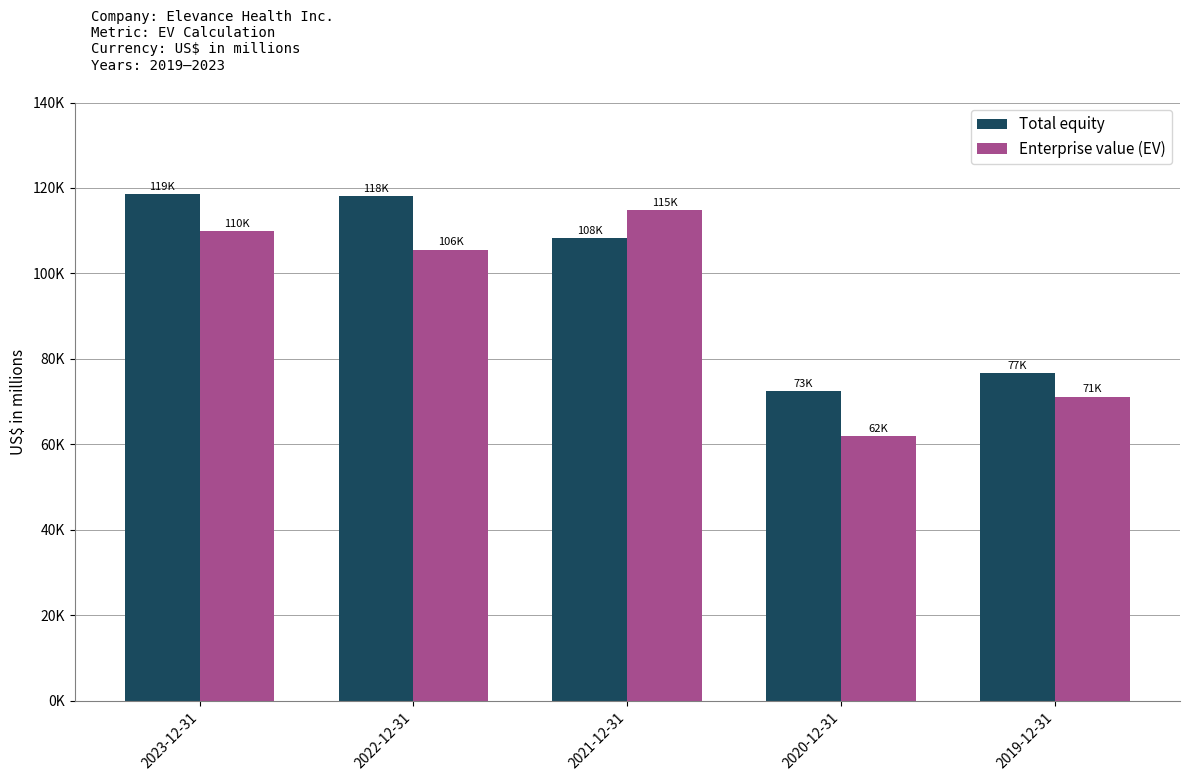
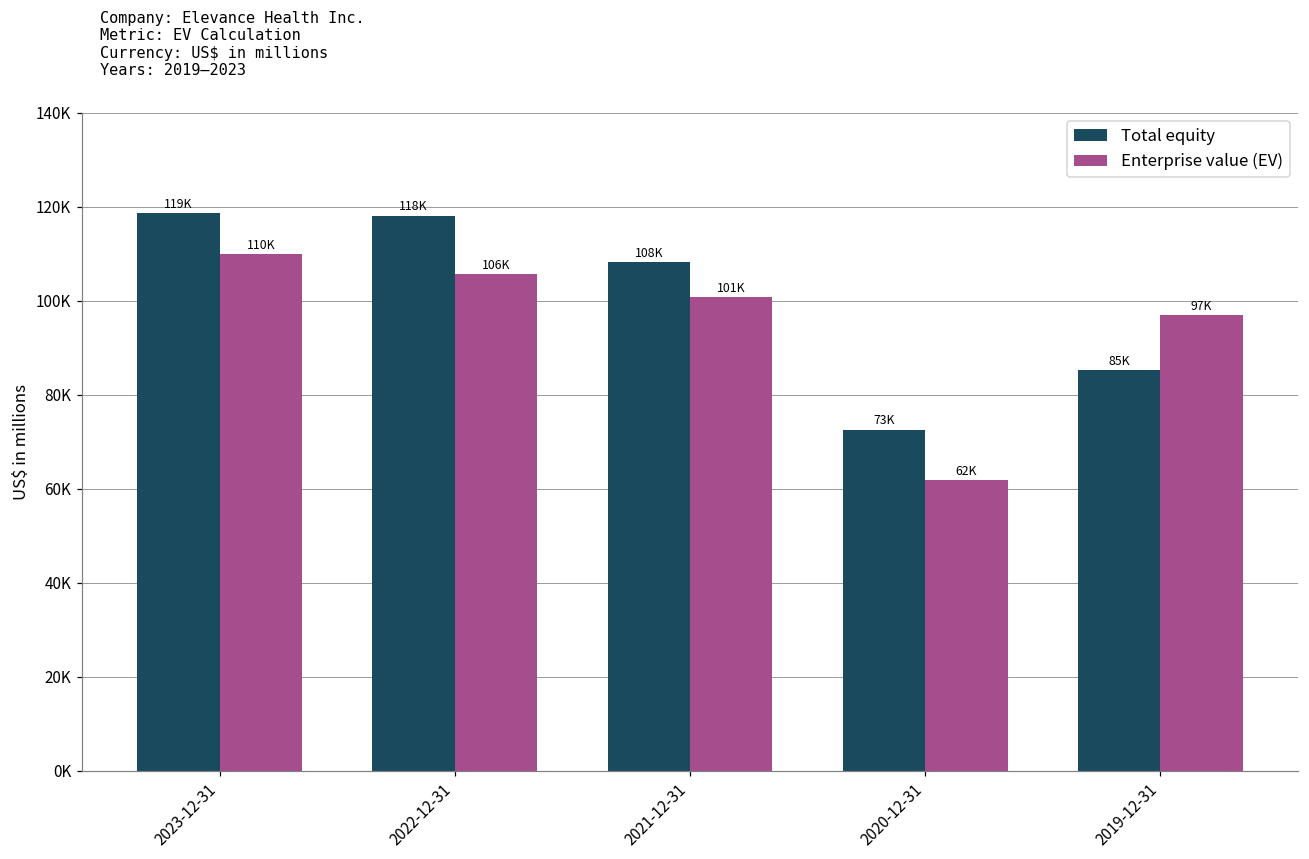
  {
    "Total equity": {
      "2023-12-31": "119K",
      "2022-12-31": "118K",
      "2021-12-31": "108K",
      "2020-12-31": "73K",
-     "2019-12-31": "77K"
+     "2019-12-31": "85K"
    },
    "Enterprise value (EV)": {
      "2023-12-31": "110K",
      "2022-12-31": "106K",
-     "2021-12-31": "115K",
+     "2021-12-31": "101K",
      "2020-12-31": "62K",
-     "2019-12-31": "71K"
+     "2019-12-31": "97K"
    }
  }
